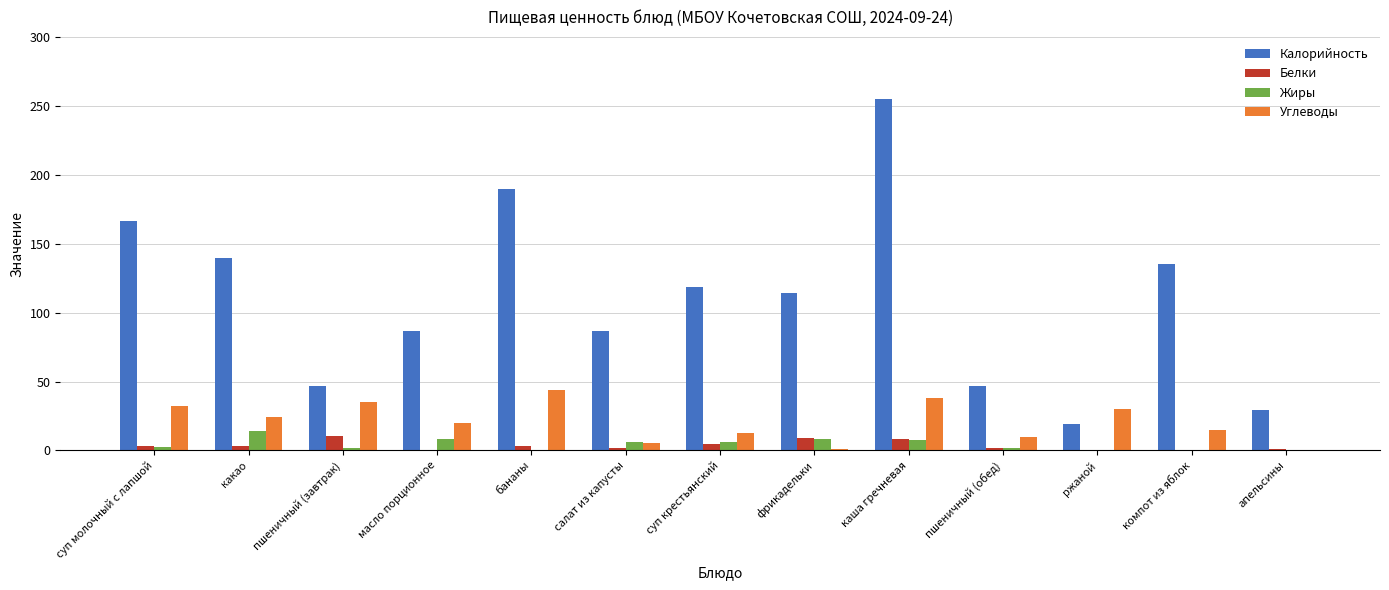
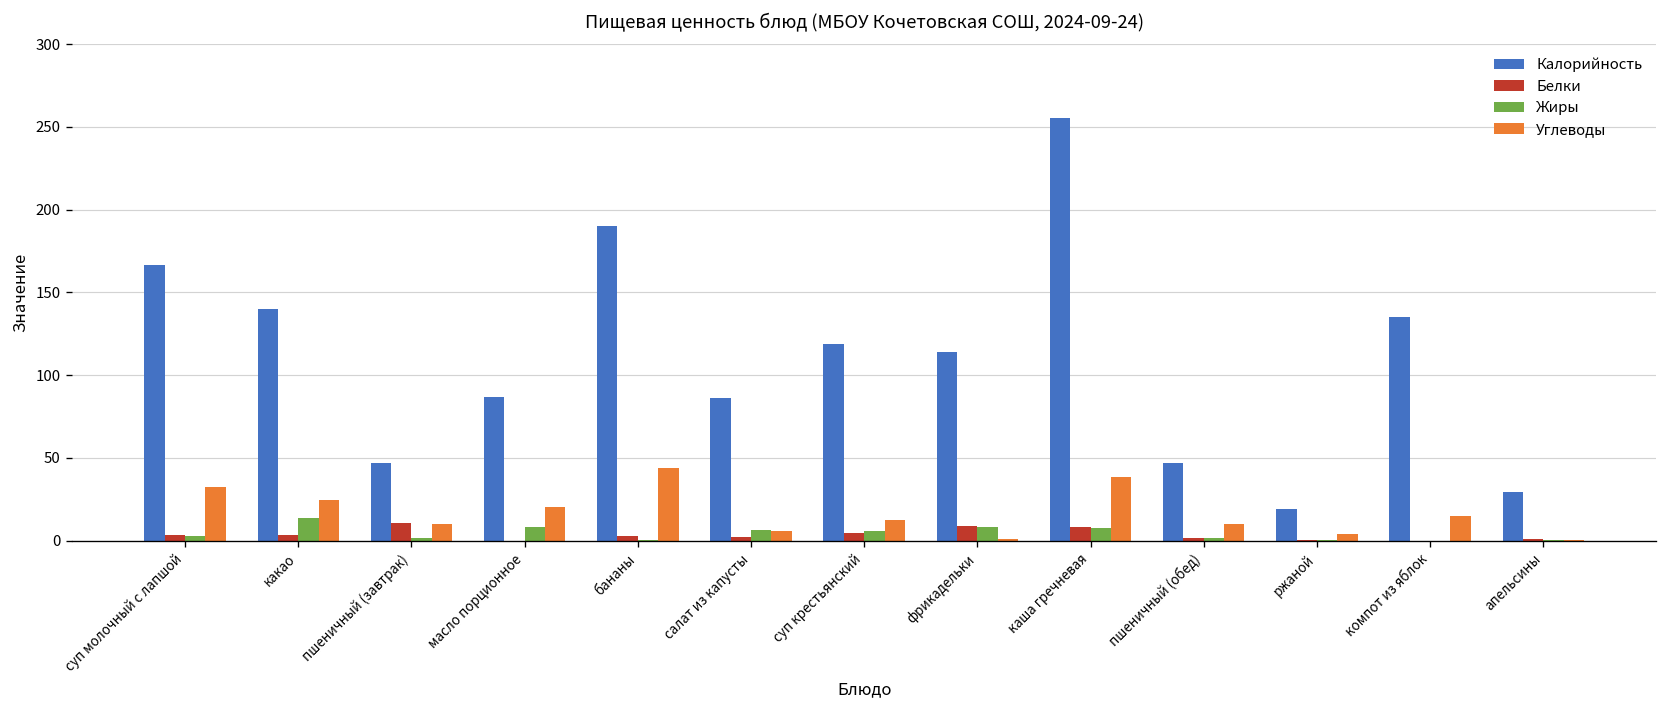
  {
    "Калорийность": {
      "суп молочный с лапшой": 167,
      "какао": 140,
      "пшеничный (завтрак)": 47,
      "масло порционное": 87,
      "бананы": 190,
      "салат из капусты": 86,
      "суп крестьянский": 119,
      "фрикадельки": 114,
      "каша гречневая": 255,
      "пшеничный (обед)": 47,
      "ржаной": 19,
      "компот из яблок": 135,
      "апельсины": 30
    },
    "Белки": {
      "суп молочный с лапшой": 3,
      "какао": 3,
      "пшеничный (завтрак)": 11,
      "масло порционное": 0,
      "бананы": 3,
      "салат из капусты": 2,
      "суп крестьянский": 5,
      "фрикадельки": 9,
      "каша гречневая": 9
    },
    "Жиры": {
      "суп молочный с лапшой": 3,
      "какао": 14,
      "масло порционное": 8,
      "салат из капусты": 6,
      "суп крестьянский": 6,
      "фрикадельки": 8,
      "каша гречневая": 8,
      "компот из яблок": 0
    },
    "Углеводы": {
      "суп молочный с лапшой": 33,
      "какао": 24,
-     "пшеничный (завтрак)": 35,
+     "пшеничный (завтрак)": 10,
      "масло порционное": 20,
      "бананы": 44,
      "салат из капусты": 6,
      "суп крестьянский": 12,
      "каша гречневая": 38,
      "пшеничный (обед)": 10,
-     "ржаной": 30,
+     "ржаной": 4,
      "компот из яблок": 15
    }
  }
